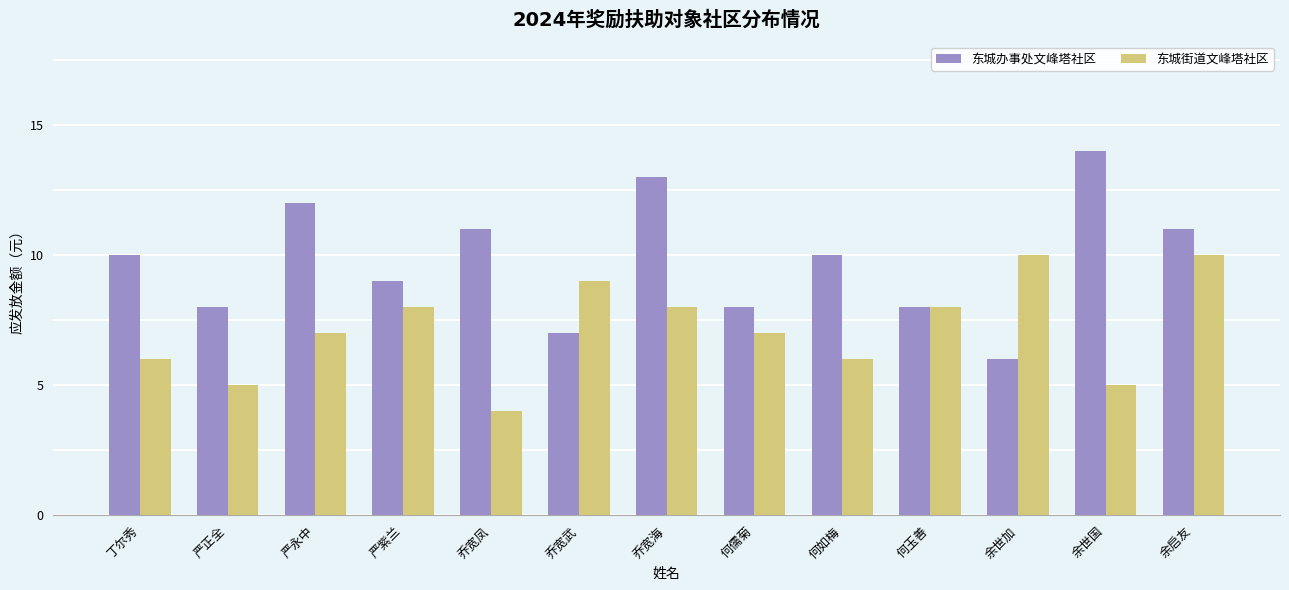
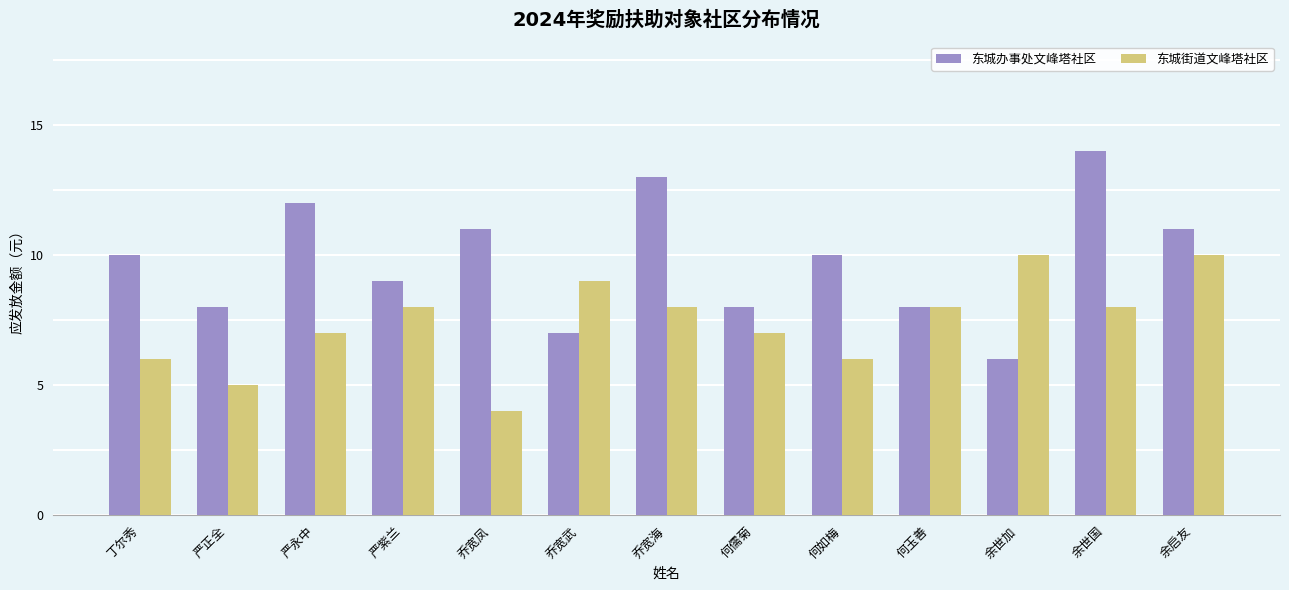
  {
    "东城办事处文峰塔社区": {
      "丁尔秀": 10,
      "严正全": 8,
      "严永中": 12,
      "严紫兰": 9,
      "乔宽凤": 11,
      "乔宽武": 7,
      "乔宽海": 13,
      "何儒菊": 8,
      "何如梅": 10,
      "何玉善": 8,
      "余世加": 6,
      "余世国": 14,
      "余启友": 11
    },
    "东城街道文峰塔社区": {
      "丁尔秀": 6,
      "严正全": 5,
      "严永中": 7,
      "严紫兰": 8,
      "乔宽凤": 4,
      "乔宽武": 9,
      "乔宽海": 8,
      "何儒菊": 7,
      "何如梅": 6,
      "何玉善": 8,
      "余世加": 10,
-     "余世国": 5,
+     "余世国": 8,
      "余启友": 10
    }
  }
